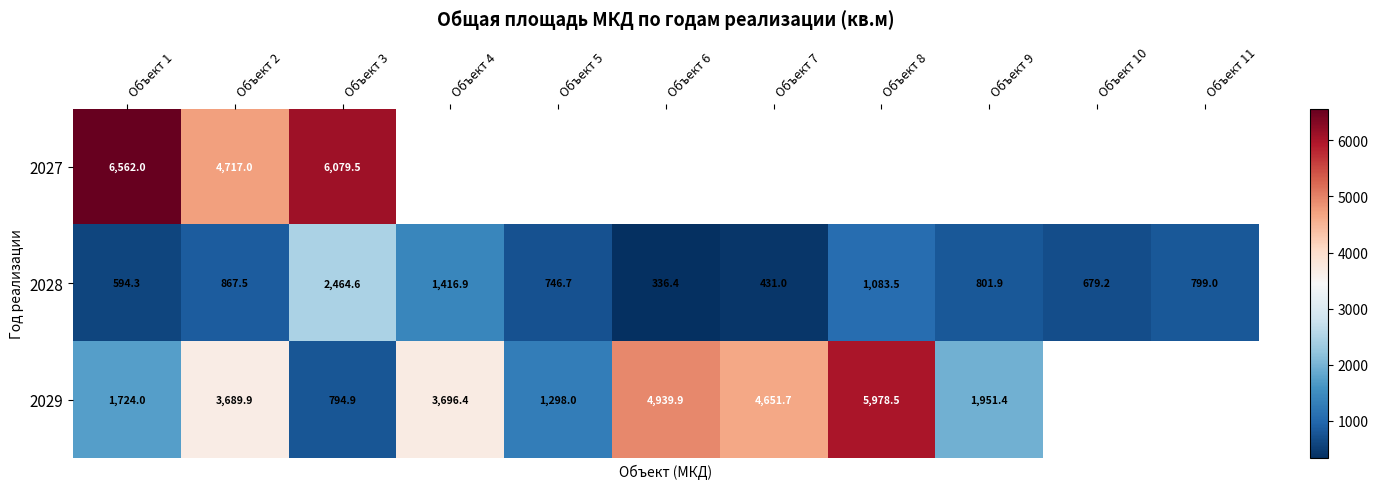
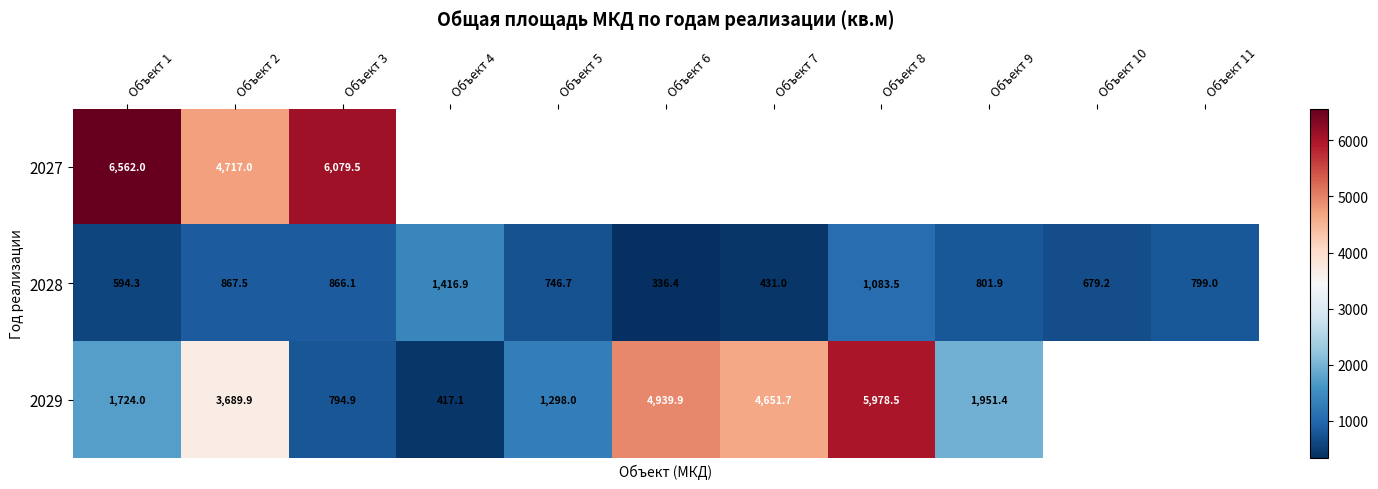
  {
    "2027": {
      "Объект 1": "6,562.0",
      "Объект 2": "4,717.0",
      "Объект 3": "6,079.5"
    },
    "2028": {
      "Объект 1": "594.3",
      "Объект 2": "867.5",
-     "Объект 3": "2,464.6",
+     "Объект 3": "866.1",
      "Объект 4": "1,416.9",
      "Объект 5": "746.7",
      "Объект 6": "336.4",
      "Объект 7": "431.0",
      "Объект 8": "1,083.5",
      "Объект 9": "801.9",
      "Объект 10": "679.2",
      "Объект 11": "799.0"
    },
    "2029": {
      "Объект 1": "1,724.0",
      "Объект 2": "3,689.9",
      "Объект 3": "794.9",
-     "Объект 4": "3,696.4",
+     "Объект 4": "417.1",
      "Объект 5": "1,298.0",
      "Объект 6": "4,939.9",
      "Объект 7": "4,651.7",
      "Объект 8": "5,978.5",
      "Объект 9": "1,951.4"
    }
  }
